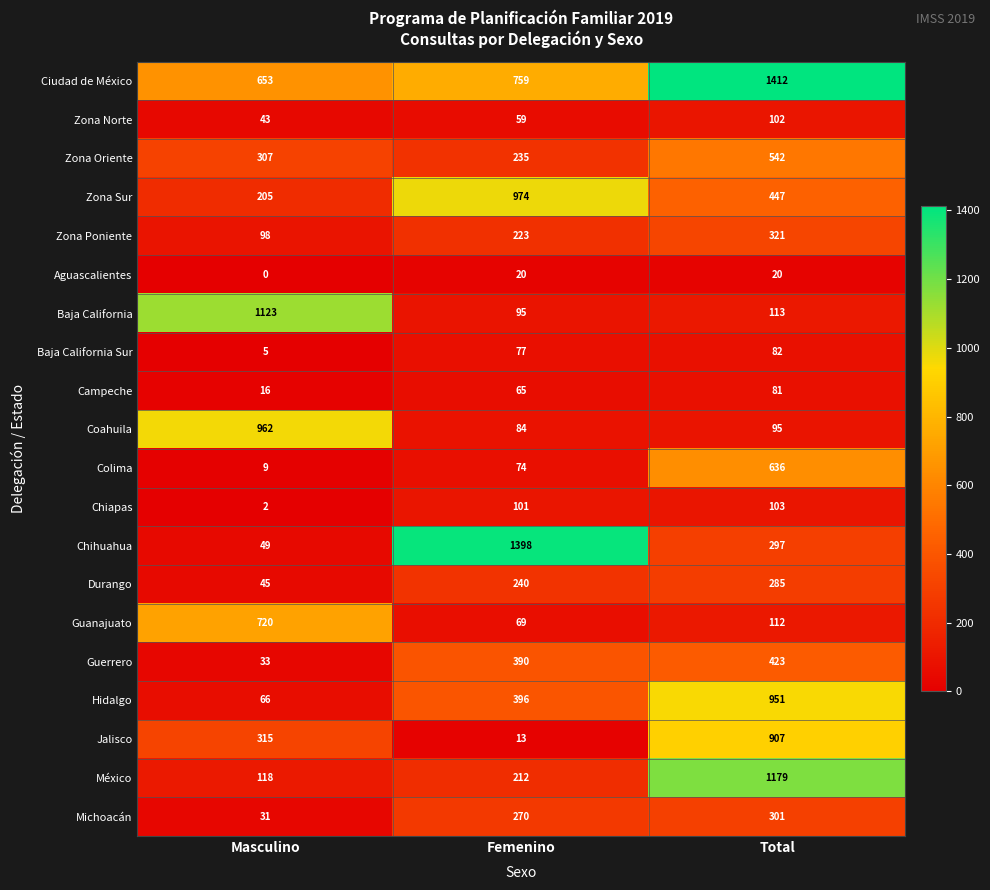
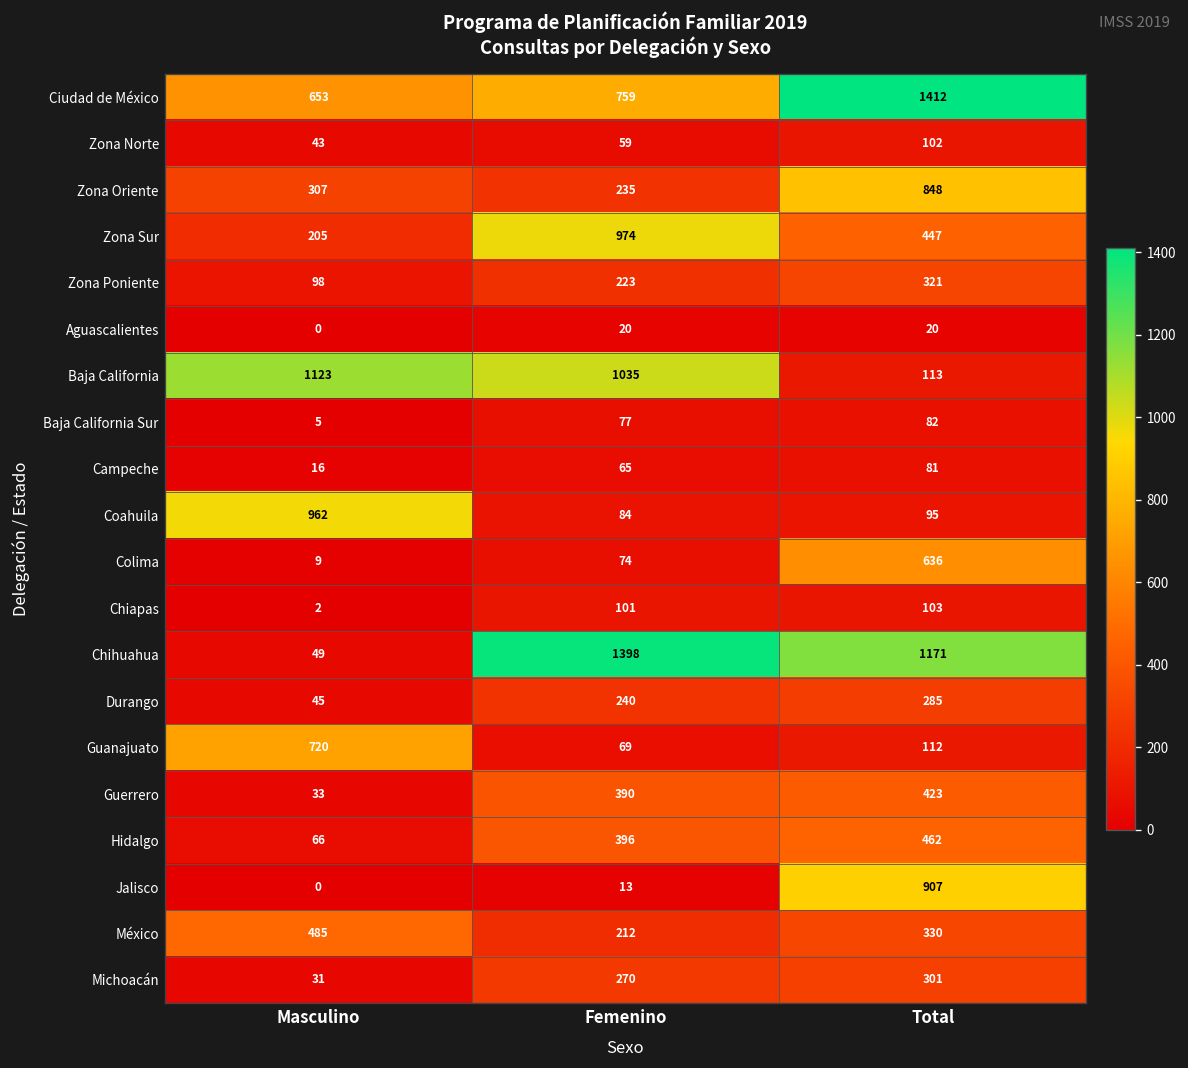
  {
    "Ciudad de México": {
      "Masculino": 653,
      "Femenino": 759,
      "Total": 1412
    },
    "Zona Norte": {
      "Masculino": 43,
      "Femenino": 59,
      "Total": 102
    },
    "Zona Oriente": {
      "Masculino": 307,
      "Femenino": 235,
-     "Total": 542
+     "Total": 848
    },
    "Zona Sur": {
      "Masculino": 205,
      "Femenino": 974,
      "Total": 447
    },
    "Zona Poniente": {
      "Masculino": 98,
      "Femenino": 223,
      "Total": 321
    },
    "Aguascalientes": {
      "Masculino": 0,
      "Femenino": 20,
      "Total": 20
    },
    "Baja California": {
      "Masculino": 1123,
-     "Femenino": 95,
+     "Femenino": 1035,
      "Total": 113
    },
    "Baja California Sur": {
      "Masculino": 5,
      "Femenino": 77,
      "Total": 82
    },
    "Campeche": {
      "Masculino": 16,
      "Femenino": 65,
      "Total": 81
    },
    "Coahuila": {
      "Masculino": 962,
      "Femenino": 84,
      "Total": 95
    },
    "Colima": {
      "Masculino": 9,
      "Femenino": 74,
      "Total": 636
    },
    "Chiapas": {
      "Masculino": 2,
      "Femenino": 101,
      "Total": 103
    },
    "Chihuahua": {
      "Masculino": 49,
      "Femenino": 1398,
-     "Total": 297
+     "Total": 1171
    },
    "Durango": {
      "Masculino": 45,
      "Femenino": 240,
      "Total": 285
    },
    "Guanajuato": {
      "Masculino": 720,
      "Femenino": 69,
      "Total": 112
    },
    "Guerrero": {
      "Masculino": 33,
      "Femenino": 390,
      "Total": 423
    },
    "Hidalgo": {
      "Masculino": 66,
      "Femenino": 396,
-     "Total": 951
+     "Total": 462
    },
    "Jalisco": {
-     "Masculino": 315,
+     "Masculino": 0,
      "Femenino": 13,
      "Total": 907
    },
    "México": {
-     "Masculino": 118,
+     "Masculino": 485,
      "Femenino": 212,
-     "Total": 1179
+     "Total": 330
    },
    "Michoacán": {
      "Masculino": 31,
      "Femenino": 270,
      "Total": 301
    }
  }
